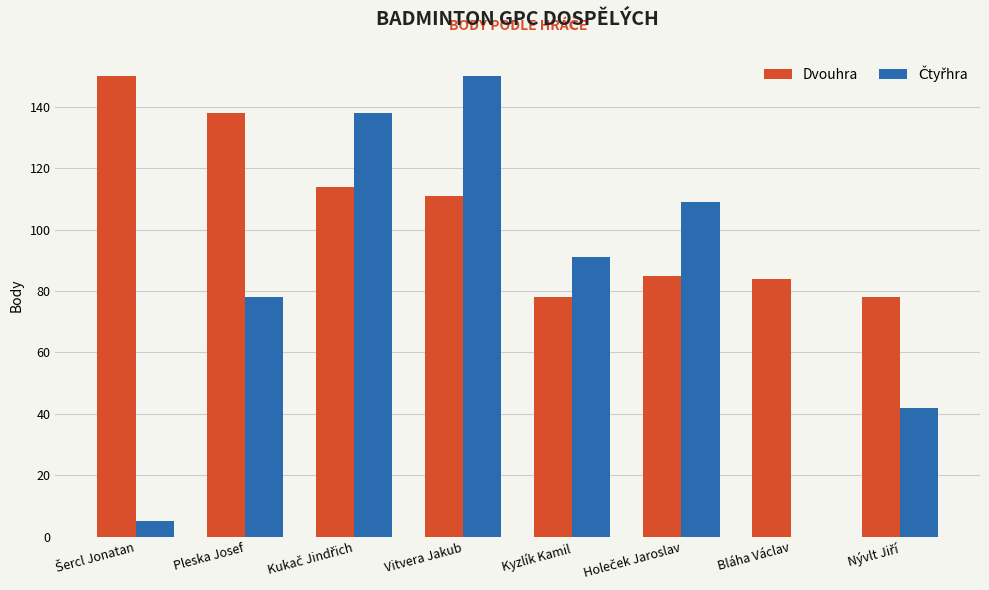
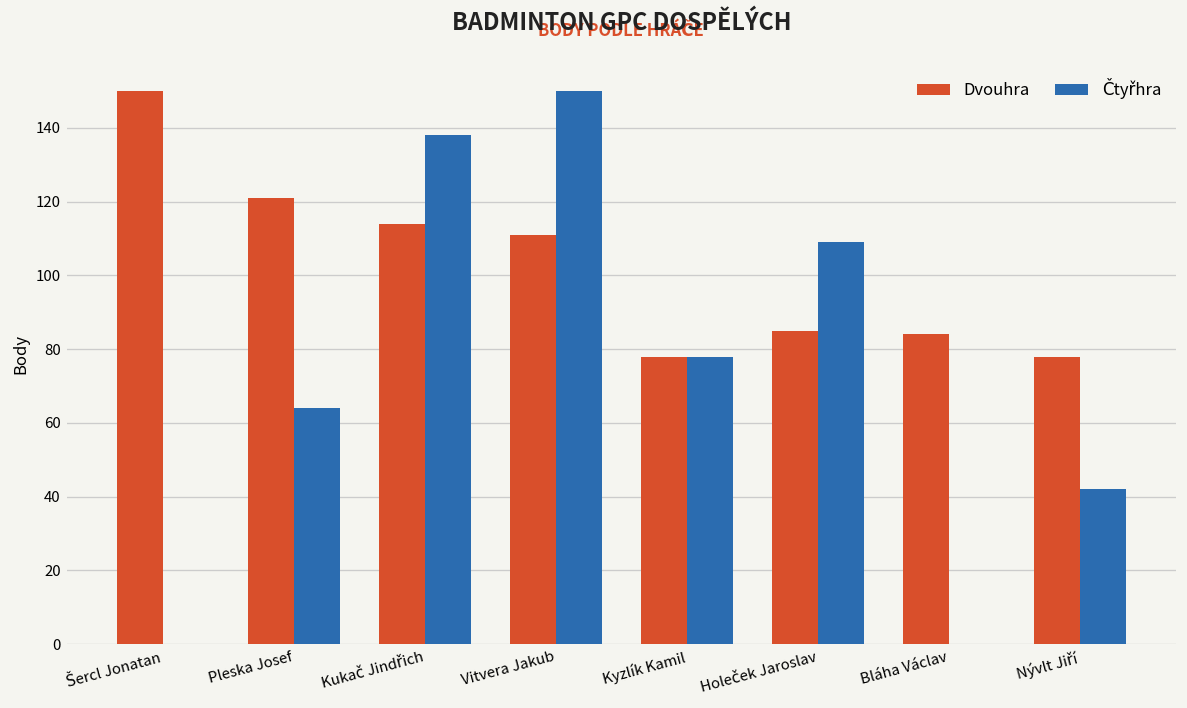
  {
    "Dvouhra": {
      "Šercl Jonatan": 150,
-     "Pleska Josef": 138,
+     "Pleska Josef": 121,
      "Kukač Jindřich": 114,
      "Vitvera Jakub": 111,
      "Kyzlík Kamil": 78,
      "Holeček Jaroslav": 85,
      "Bláha Václav": 84,
      "Nývlt Jiří": 78
    },
    "Čtyřhra": {
-     "Šercl Jonatan": 5,
-     "Pleska Josef": 78,
+     "Šercl Jonatan": 0,
+     "Pleska Josef": 64,
      "Kukač Jindřich": 138,
      "Vitvera Jakub": 150,
-     "Kyzlík Kamil": 91,
+     "Kyzlík Kamil": 78,
      "Holeček Jaroslav": 109,
      "Bláha Václav": 0,
      "Nývlt Jiří": 42
    }
  }
